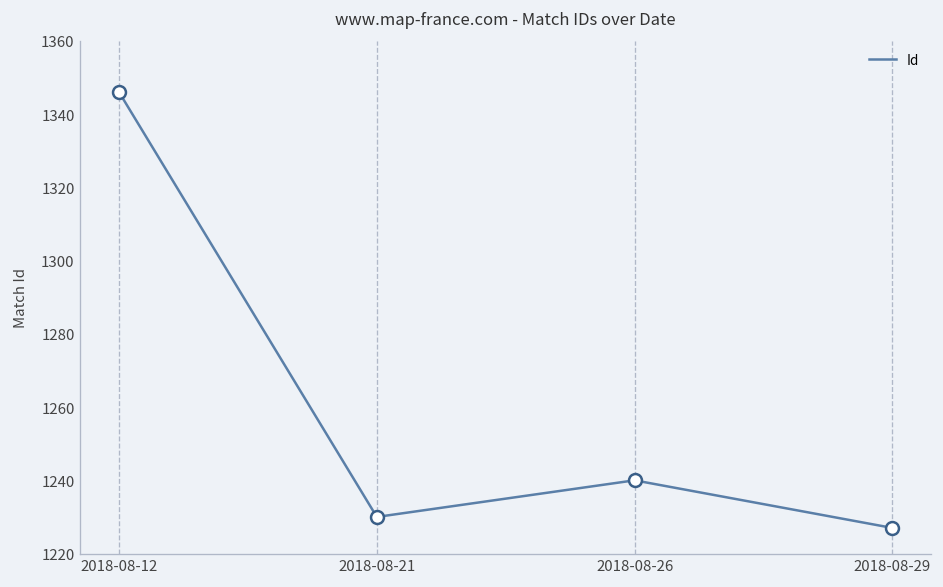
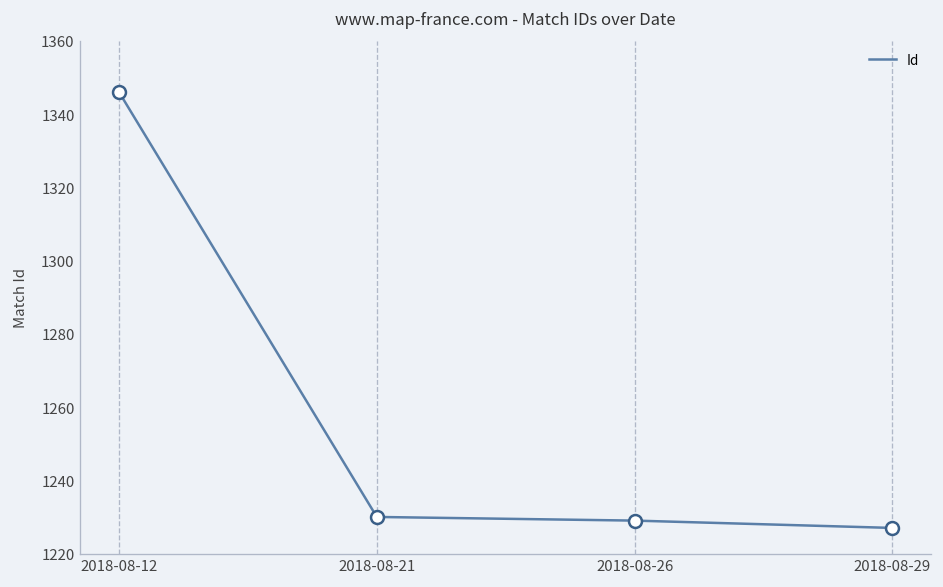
  {
    "2018-08-12": 1346,
    "2018-08-21": 1230,
-   "2018-08-26": 1240,
+   "2018-08-26": 1229,
    "2018-08-29": 1227
  }
